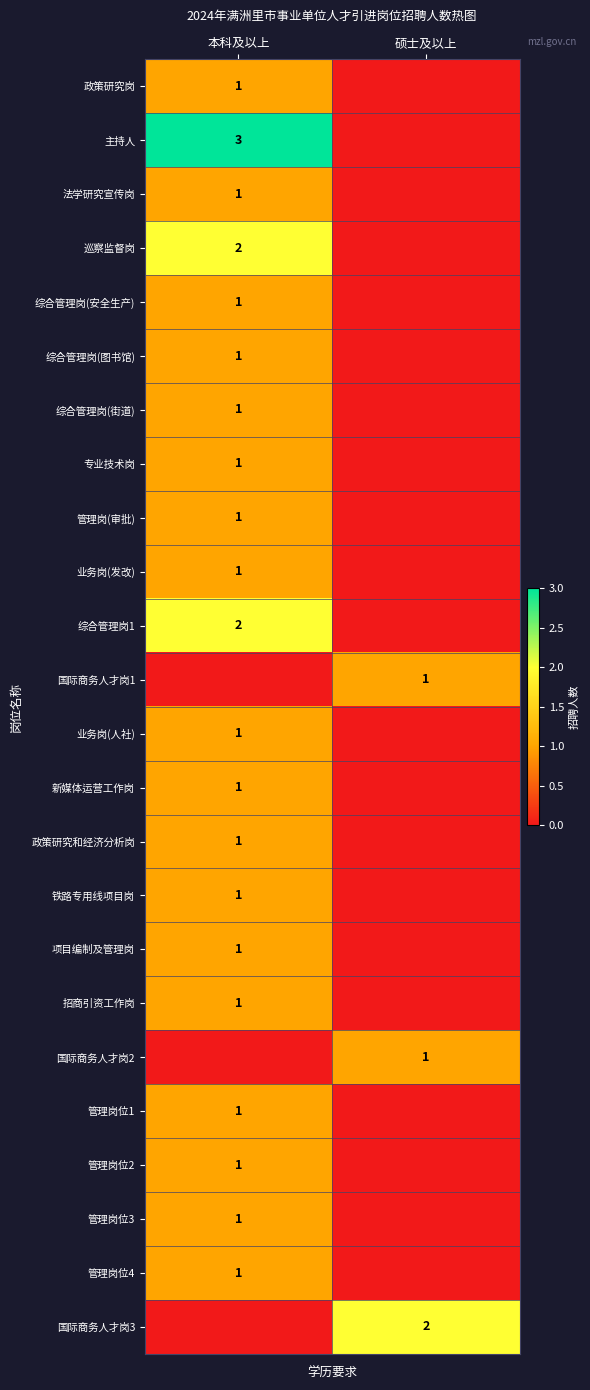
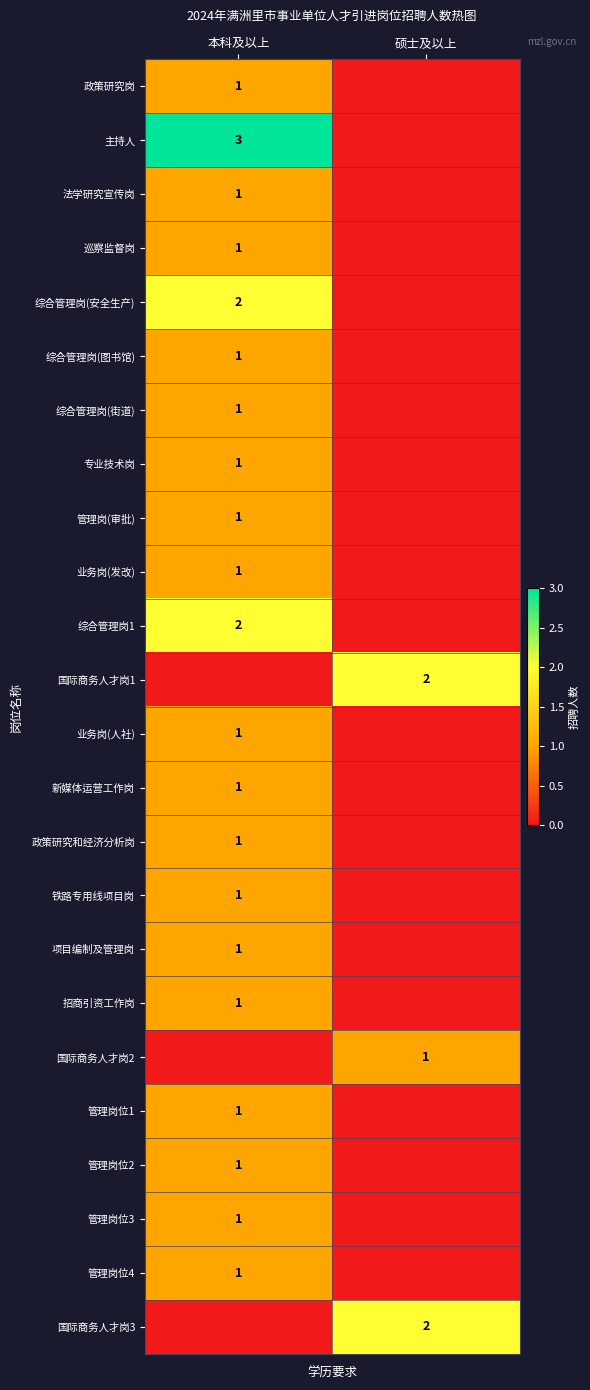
  {
    "政策研究岗": {
      "本科及以上": 1
    },
    "主持人": {
      "本科及以上": 3
    },
    "法学研究宣传岗": {
      "本科及以上": 1
    },
    "巡察监督岗": {
-     "本科及以上": 2
+     "本科及以上": 1
    },
    "综合管理岗(安全生产)": {
-     "本科及以上": 1
+     "本科及以上": 2
    },
    "综合管理岗(图书馆)": {
      "本科及以上": 1
    },
    "综合管理岗(街道)": {
      "本科及以上": 1
    },
    "专业技术岗": {
      "本科及以上": 1
    },
    "管理岗(审批)": {
      "本科及以上": 1
    },
    "业务岗(发改)": {
      "本科及以上": 1
    },
    "综合管理岗1": {
      "本科及以上": 2
    },
    "国际商务人才岗1": {
-     "硕士及以上": 1
+     "硕士及以上": 2
    },
    "业务岗(人社)": {
      "本科及以上": 1
    },
    "新媒体运营工作岗": {
      "本科及以上": 1
    },
    "政策研究和经济分析岗": {
      "本科及以上": 1
    },
    "铁路专用线项目岗": {
      "本科及以上": 1
    },
    "项目编制及管理岗": {
      "本科及以上": 1
    },
    "招商引资工作岗": {
      "本科及以上": 1
    },
    "国际商务人才岗2": {
      "硕士及以上": 1
    },
    "管理岗位1": {
      "本科及以上": 1
    },
    "管理岗位2": {
      "本科及以上": 1
    },
    "管理岗位3": {
      "本科及以上": 1
    },
    "管理岗位4": {
      "本科及以上": 1
    },
    "国际商务人才岗3": {
      "硕士及以上": 2
    }
  }
